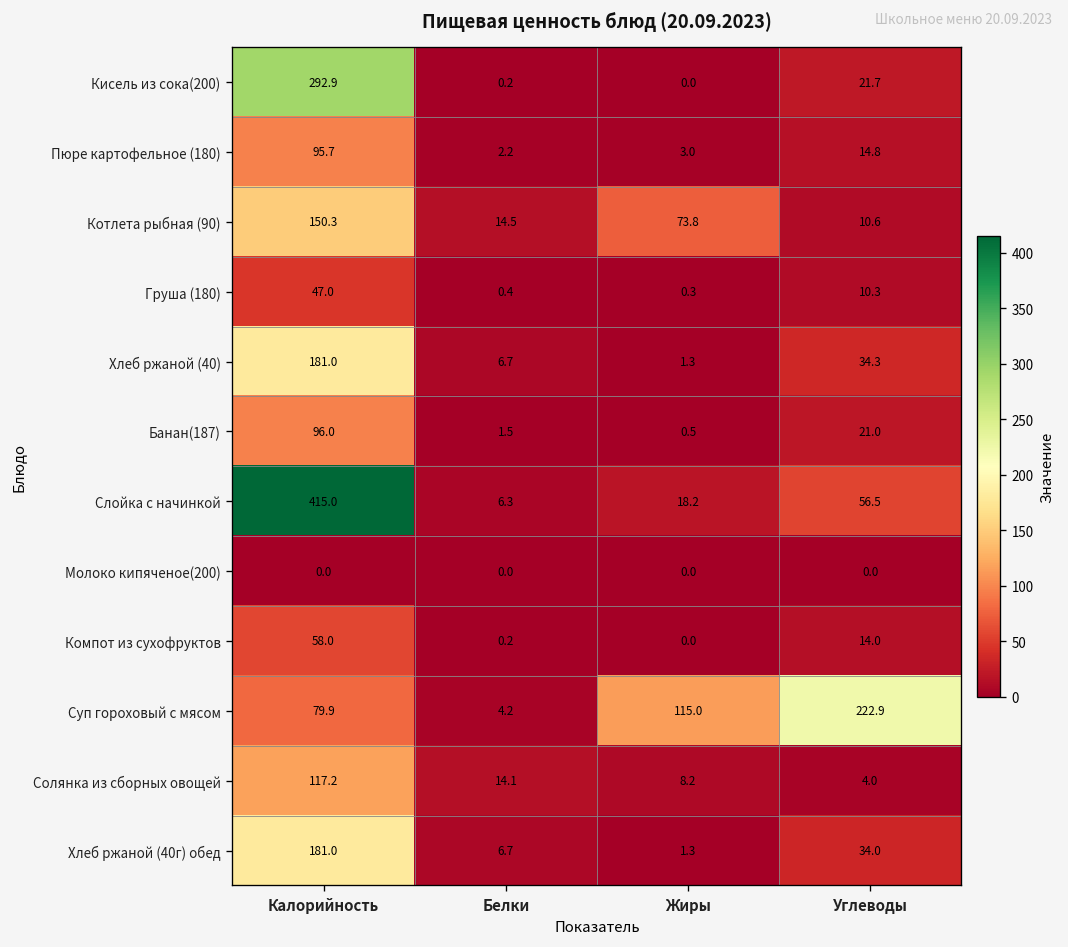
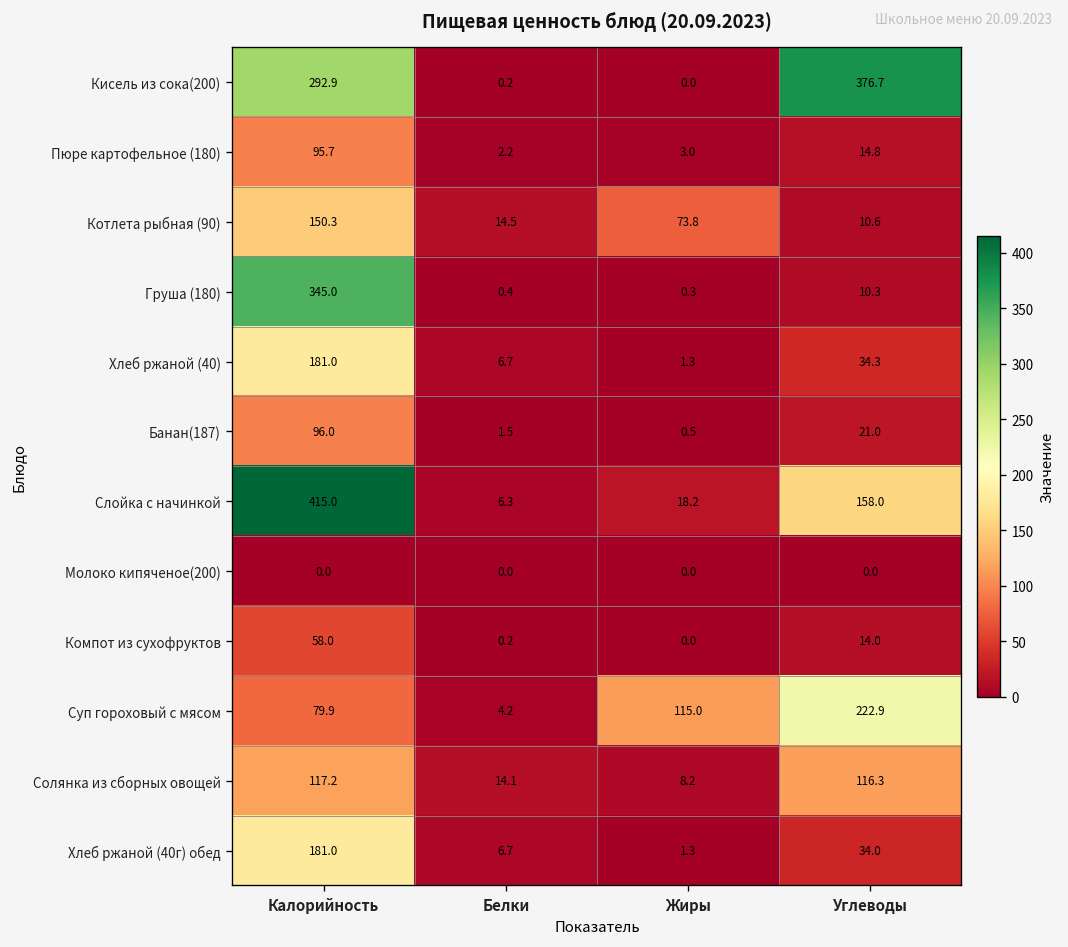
  {
    "Кисель из сока(200)": {
      "Калорийность": 292.9,
      "Белки": 0.2,
      "Жиры": 0.0,
-     "Углеводы": 21.7
+     "Углеводы": 376.7
    },
    "Пюре картофельное (180)": {
      "Калорийность": 95.7,
      "Белки": 2.2,
      "Жиры": 3.0,
      "Углеводы": 14.8
    },
    "Котлета рыбная (90)": {
      "Калорийность": 150.3,
      "Белки": 14.5,
      "Жиры": 73.8,
      "Углеводы": 10.6
    },
    "Груша (180)": {
-     "Калорийность": 47.0,
+     "Калорийность": 345.0,
      "Белки": 0.4,
      "Жиры": 0.3,
      "Углеводы": 10.3
    },
    "Хлеб ржаной (40)": {
      "Калорийность": 181.0,
      "Белки": 6.7,
      "Жиры": 1.3,
      "Углеводы": 34.3
    },
    "Банан(187)": {
      "Калорийность": 96.0,
      "Белки": 1.5,
      "Жиры": 0.5,
      "Углеводы": 21.0
    },
    "Слойка с начинкой": {
      "Калорийность": 415.0,
      "Белки": 6.3,
      "Жиры": 18.2,
-     "Углеводы": 56.5
+     "Углеводы": 158.0
    },
    "Молоко кипяченое(200)": {
      "Калорийность": 0.0,
      "Белки": 0.0,
      "Жиры": 0.0,
      "Углеводы": 0.0
    },
    "Компот из сухофруктов": {
      "Калорийность": 58.0,
      "Белки": 0.2,
      "Жиры": 0.0,
      "Углеводы": 14.0
    },
    "Суп гороховый с мясом": {
      "Калорийность": 79.9,
      "Белки": 4.2,
      "Жиры": 115.0,
      "Углеводы": 222.9
    },
    "Солянка из сборных овощей": {
      "Калорийность": 117.2,
      "Белки": 14.1,
      "Жиры": 8.2,
-     "Углеводы": 4.0
+     "Углеводы": 116.3
    },
    "Хлеб ржаной (40г) обед": {
      "Калорийность": 181.0,
      "Белки": 6.7,
      "Жиры": 1.3,
      "Углеводы": 34.0
    }
  }
